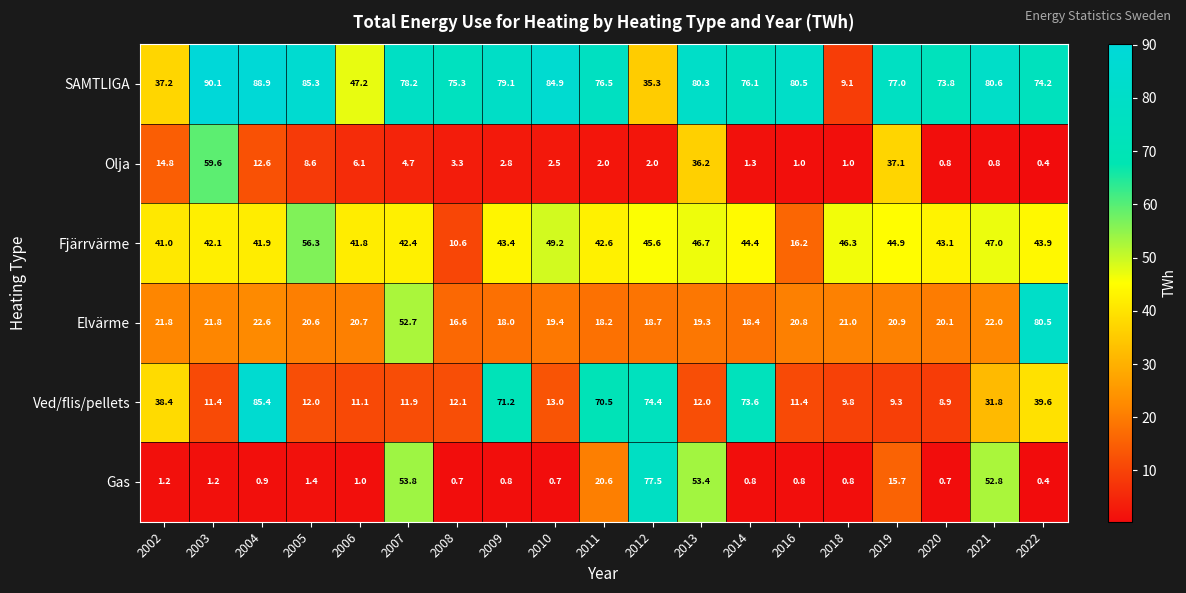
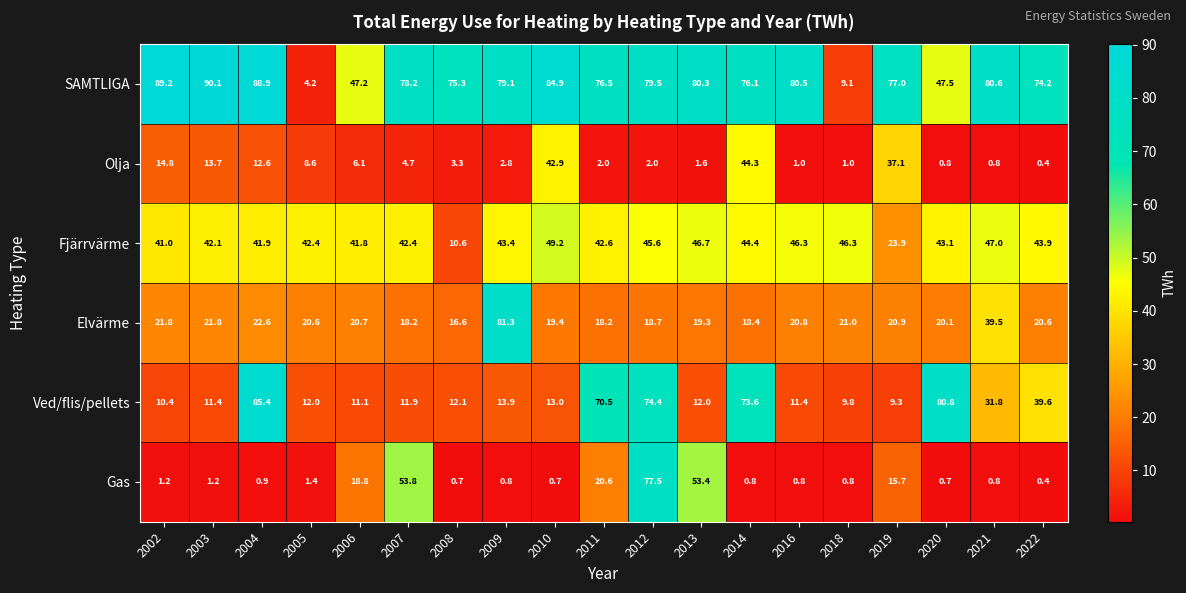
  {
    "SAMTLIGA": {
-     "2002": 37.2,
+     "2002": 89.2,
      "2003": 90.1,
      "2004": 88.9,
-     "2005": 85.3,
+     "2005": 4.2,
      "2006": 47.2,
      "2007": 78.2,
      "2008": 75.3,
      "2009": 79.1,
      "2010": 84.9,
      "2011": 76.5,
-     "2012": 35.3,
+     "2012": 79.5,
      "2013": 80.3,
      "2014": 76.1,
      "2016": 80.5,
      "2018": 9.1,
      "2019": 77.0,
-     "2020": 73.8,
+     "2020": 47.5,
      "2021": 80.6,
      "2022": 74.2
    },
    "Olja": {
      "2002": 14.8,
-     "2003": 59.6,
+     "2003": 13.7,
      "2004": 12.6,
      "2005": 8.6,
      "2006": 6.1,
      "2007": 4.7,
      "2008": 3.3,
      "2009": 2.8,
-     "2010": 2.5,
+     "2010": 42.9,
      "2011": 2.0,
      "2012": 2.0,
-     "2013": 36.2,
-     "2014": 1.3,
+     "2013": 1.6,
+     "2014": 44.3,
      "2016": 1.0,
      "2018": 1.0,
      "2019": 37.1,
      "2020": 0.8,
      "2021": 0.8,
      "2022": 0.4
    },
    "Fjärrvärme": {
      "2002": 41.0,
      "2003": 42.1,
      "2004": 41.9,
-     "2005": 56.3,
+     "2005": 42.4,
      "2006": 41.8,
      "2007": 42.4,
      "2008": 10.6,
      "2009": 43.4,
      "2010": 49.2,
      "2011": 42.6,
      "2012": 45.6,
      "2013": 46.7,
      "2014": 44.4,
-     "2016": 16.2,
+     "2016": 46.3,
      "2018": 46.3,
-     "2019": 44.9,
+     "2019": 23.9,
      "2020": 43.1,
      "2021": 47.0,
      "2022": 43.9
    },
    "Elvärme": {
      "2002": 21.8,
      "2003": 21.8,
      "2004": 22.6,
      "2005": 20.6,
      "2006": 20.7,
-     "2007": 52.7,
+     "2007": 18.2,
      "2008": 16.6,
-     "2009": 18.0,
+     "2009": 81.3,
      "2010": 19.4,
      "2011": 18.2,
      "2012": 18.7,
      "2013": 19.3,
      "2014": 18.4,
      "2016": 20.8,
      "2018": 21.0,
      "2019": 20.9,
      "2020": 20.1,
-     "2021": 22.0,
-     "2022": 80.5
+     "2021": 39.5,
+     "2022": 20.6
    },
    "Ved/flis/pellets": {
-     "2002": 38.4,
+     "2002": 10.4,
      "2003": 11.4,
      "2004": 85.4,
      "2005": 12.0,
      "2006": 11.1,
      "2007": 11.9,
      "2008": 12.1,
-     "2009": 71.2,
+     "2009": 13.9,
      "2010": 13.0,
      "2011": 70.5,
      "2012": 74.4,
      "2013": 12.0,
      "2014": 73.6,
      "2016": 11.4,
      "2018": 9.8,
      "2019": 9.3,
-     "2020": 8.9,
+     "2020": 80.8,
      "2021": 31.8,
      "2022": 39.6
    },
    "Gas": {
      "2002": 1.2,
      "2003": 1.2,
      "2004": 0.9,
      "2005": 1.4,
-     "2006": 1.0,
+     "2006": 18.8,
      "2007": 53.8,
      "2008": 0.7,
      "2009": 0.8,
      "2010": 0.7,
      "2011": 20.6,
      "2012": 77.5,
      "2013": 53.4,
      "2014": 0.8,
      "2016": 0.8,
      "2018": 0.8,
      "2019": 15.7,
      "2020": 0.7,
-     "2021": 52.8,
+     "2021": 0.8,
      "2022": 0.4
    }
  }
